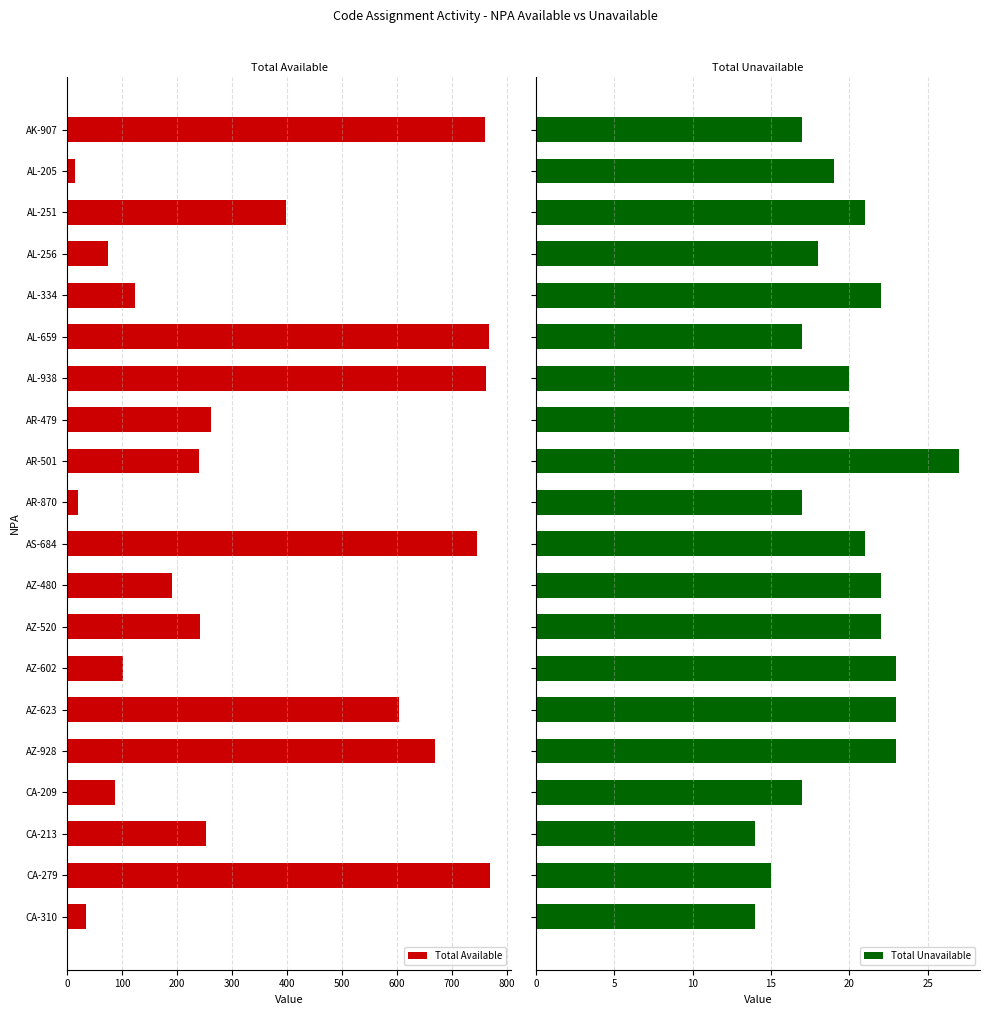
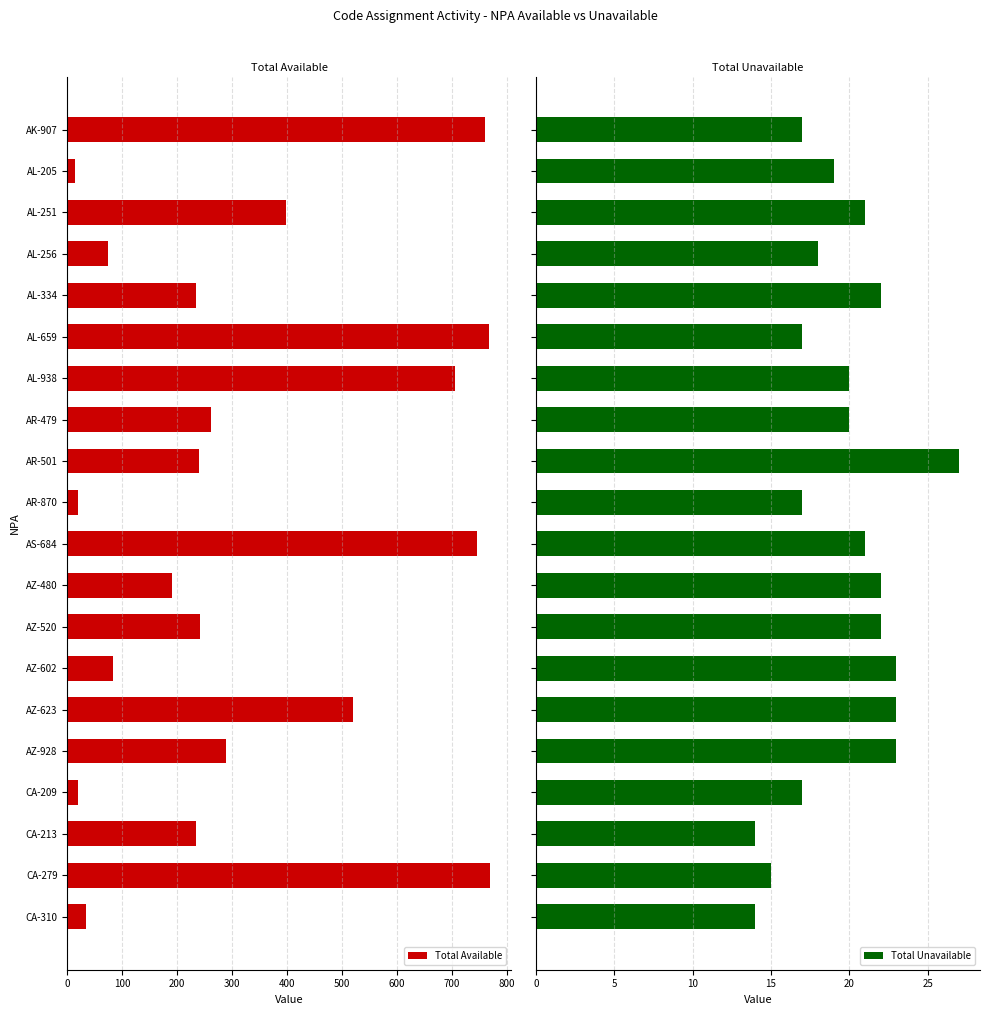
  {
    "Total Available": {
      "AK-907": 760,
      "AL-205": 10,
      "AL-251": 400,
      "AL-256": 70,
-     "AL-334": 120,
+     "AL-334": 240,
      "AL-659": 770,
-     "AL-938": 760,
+     "AL-938": 710,
      "AR-479": 260,
      "AR-501": 240,
      "AR-870": 20,
      "AS-684": 750,
      "AZ-480": 190,
      "AZ-520": 240,
-     "AZ-602": 100,
-     "AZ-623": 600,
-     "AZ-928": 670,
-     "CA-209": 90,
-     "CA-213": 250,
+     "AZ-602": 80,
+     "AZ-623": 520,
+     "AZ-928": 290,
+     "CA-209": 20,
+     "CA-213": 230,
      "CA-279": 770,
      "CA-310": 30
    }
  }
